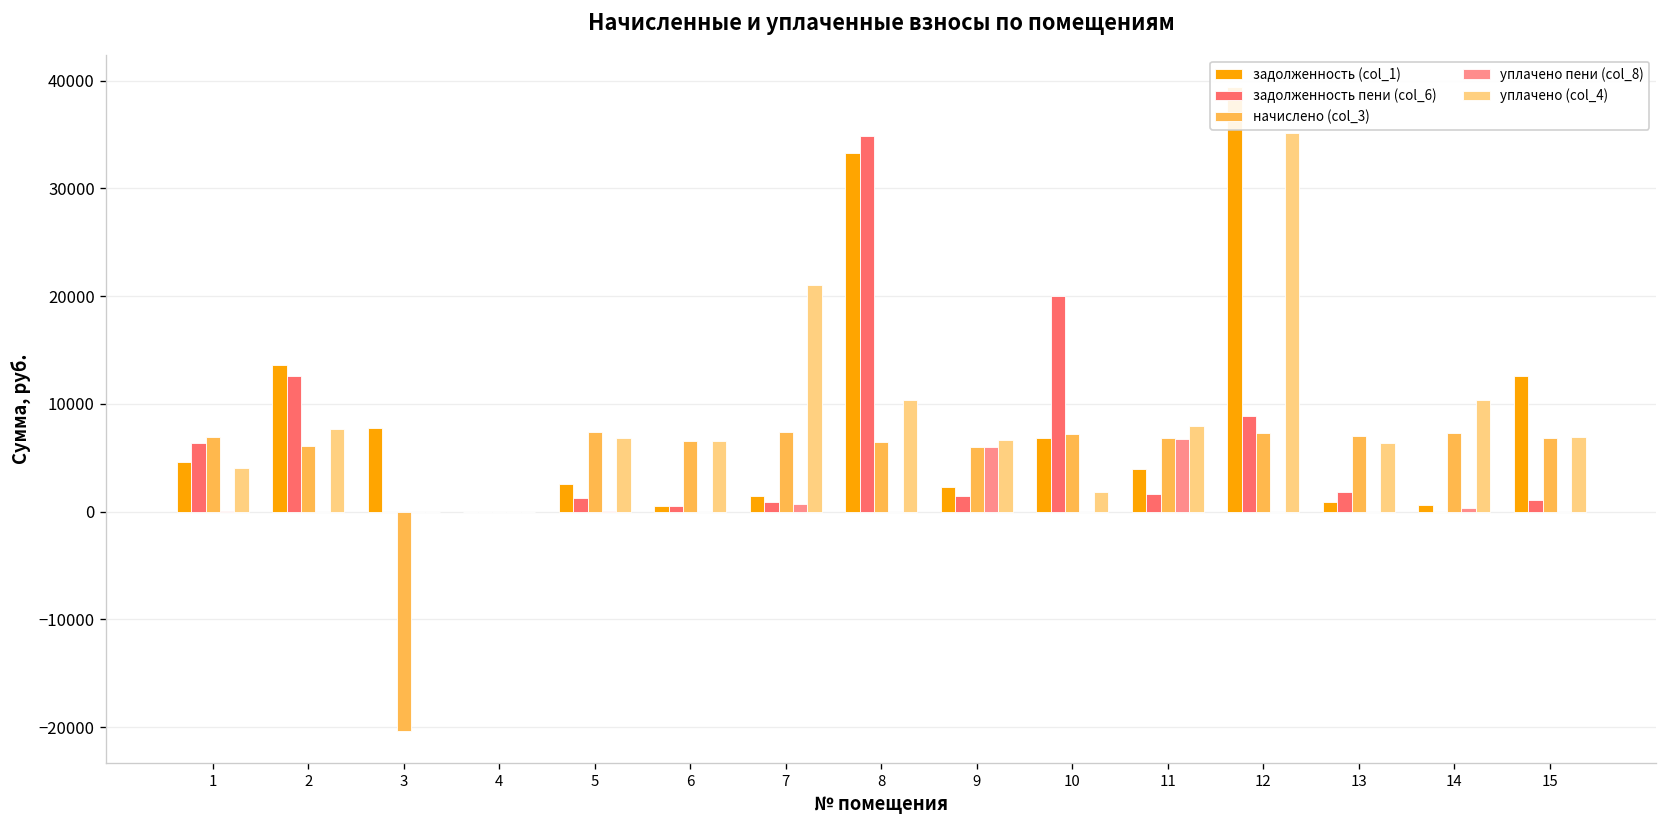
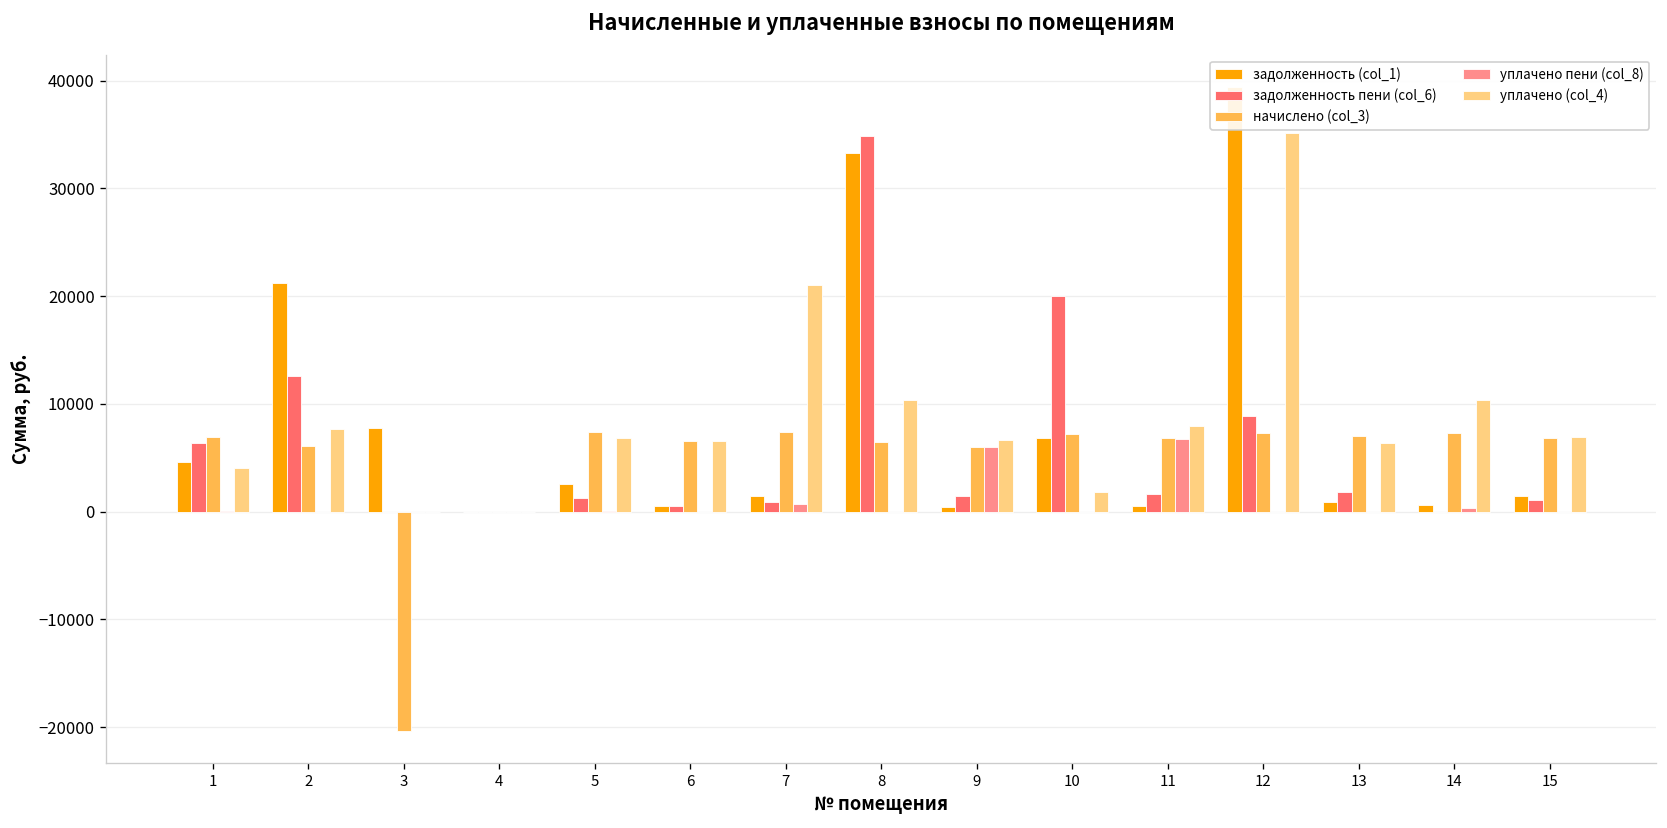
  {
    "задолженность (col_1)": {
      "1": 5000,
-     "2": 14000,
+     "2": 21000,
      "3": 8000,
      "4": 0,
      "5": 3000,
      "6": 1000,
      "7": 1000,
      "8": 33000,
-     "9": 2000,
+     "9": 0,
      "10": 7000,
-     "11": 4000,
+     "11": 1000,
      "13": 1000,
      "14": 1000,
-     "15": 13000
+     "15": 1000
    }
  }
